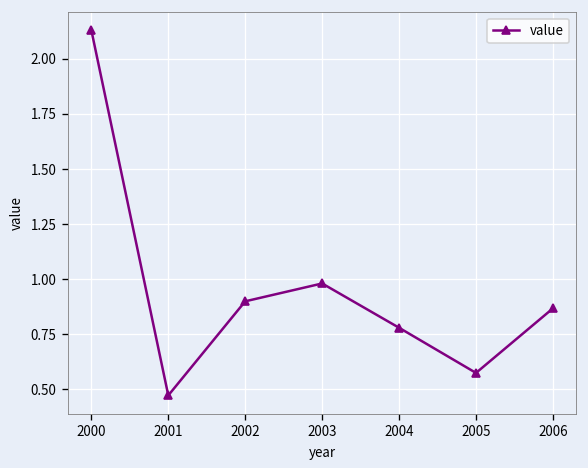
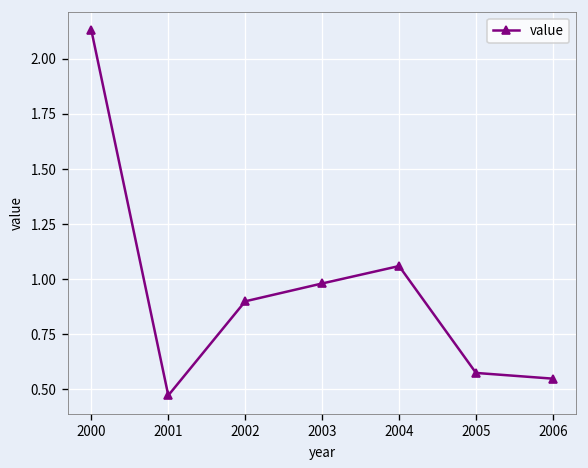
  {
    "2000": 2.13,
    "2001": 0.47,
    "2002": 0.90,
    "2003": 0.98,
-   "2004": 0.78,
+   "2004": 1.06,
    "2005": 0.58,
-   "2006": 0.87
+   "2006": 0.55
  }
